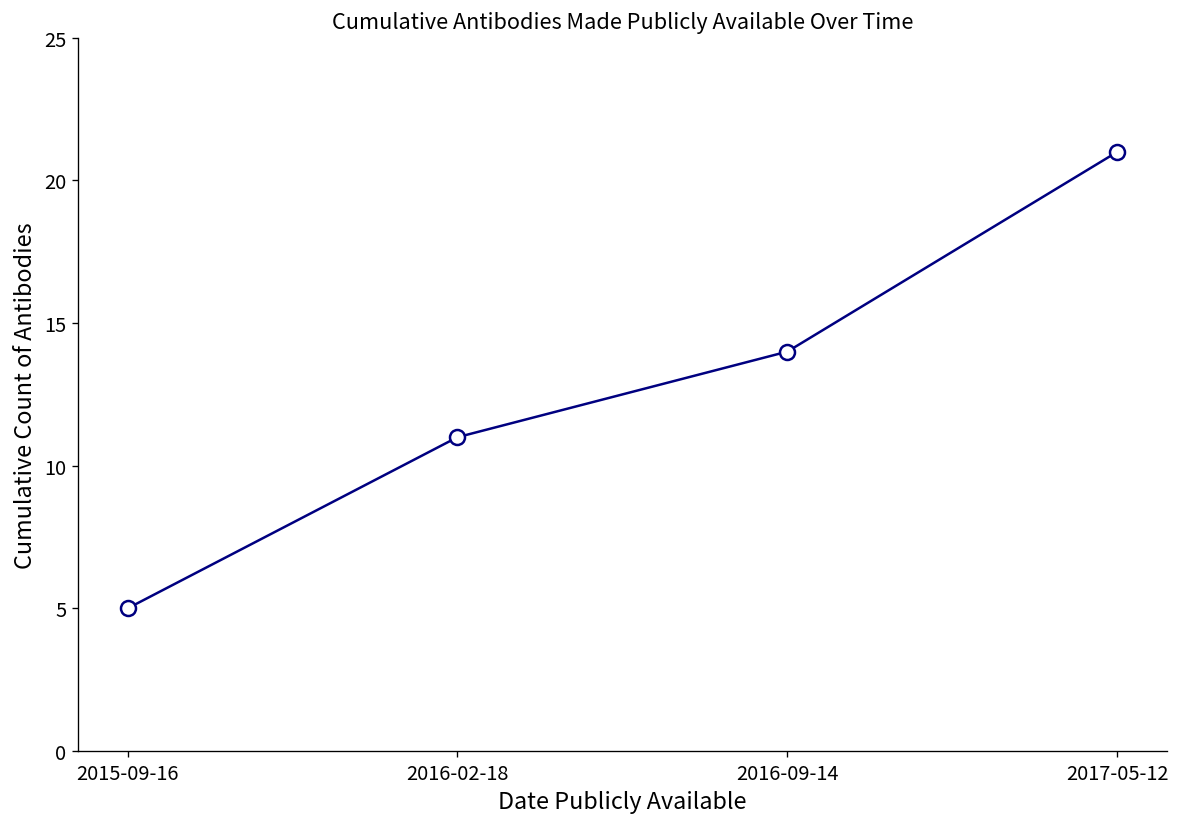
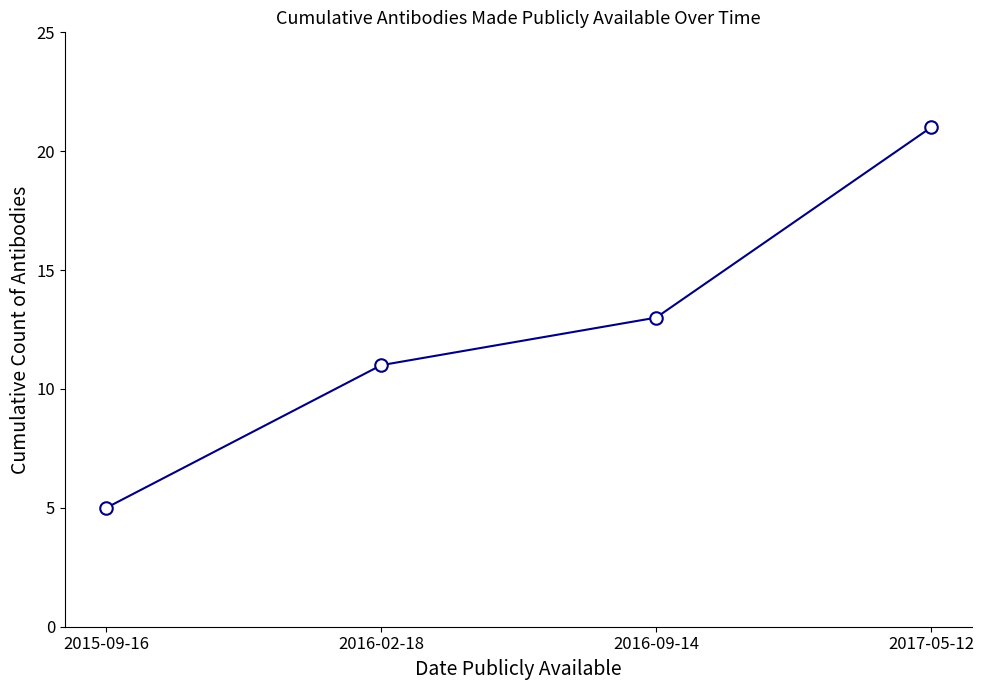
  {
    "2015-09-16": 5,
    "2016-02-18": 11,
-   "2016-09-14": 14,
+   "2016-09-14": 13,
    "2017-05-12": 21
  }
